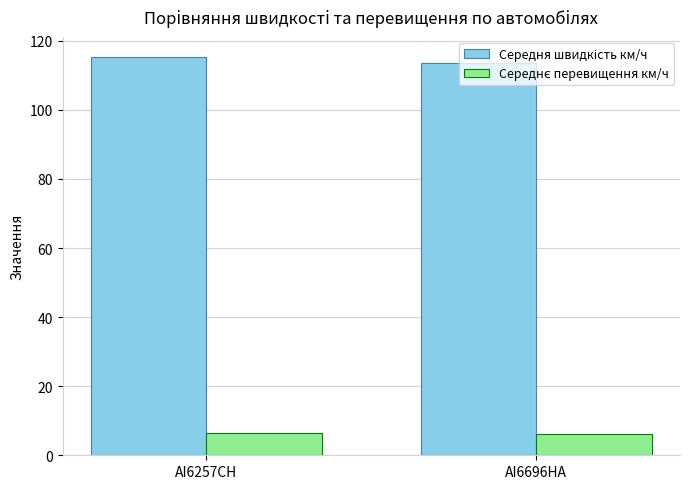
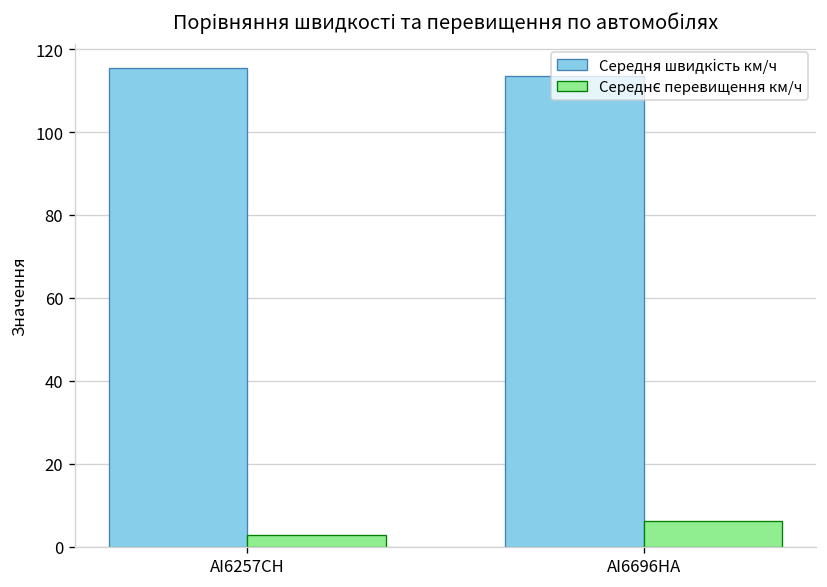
  {
    "Середня швидкість км/ч": {
      "AI6257CH": 115
    },
    "Середнє перевищення км/ч": {
-     "AI6257CH": 6,
+     "AI6257CH": 3,
      "AI6696HA": 6
    }
  }
